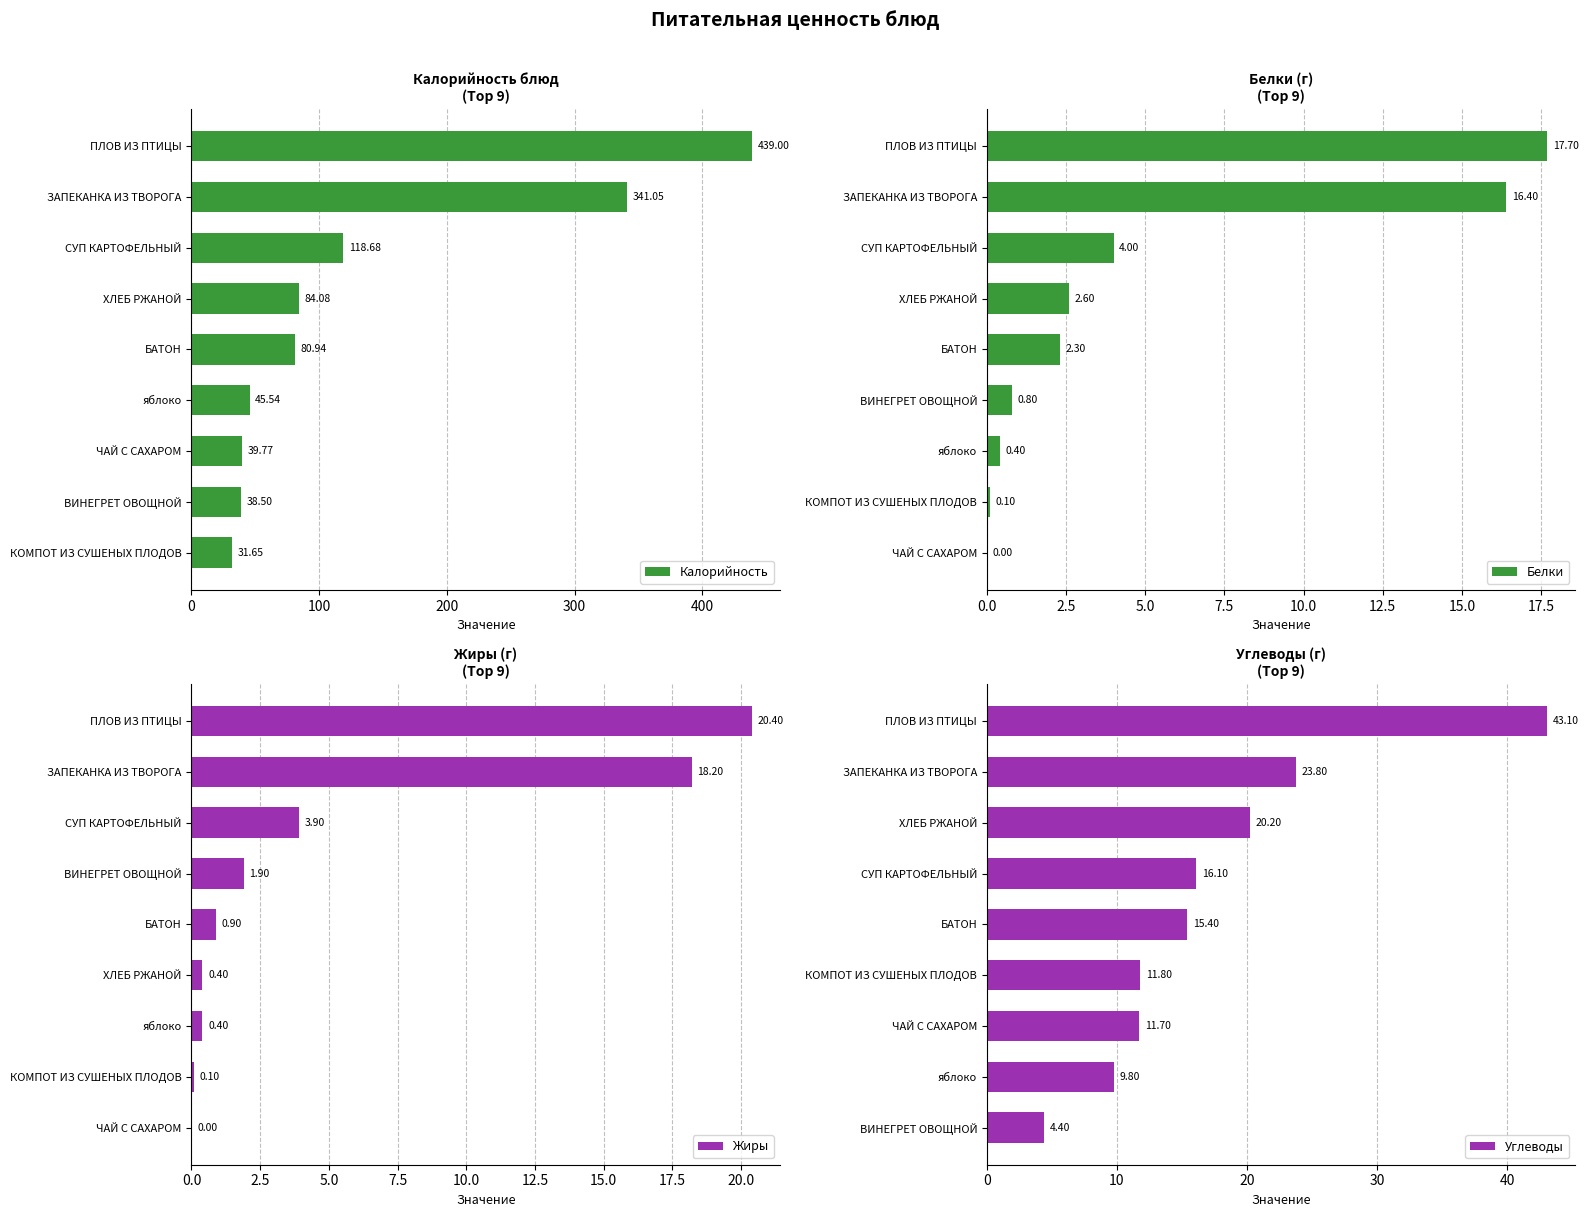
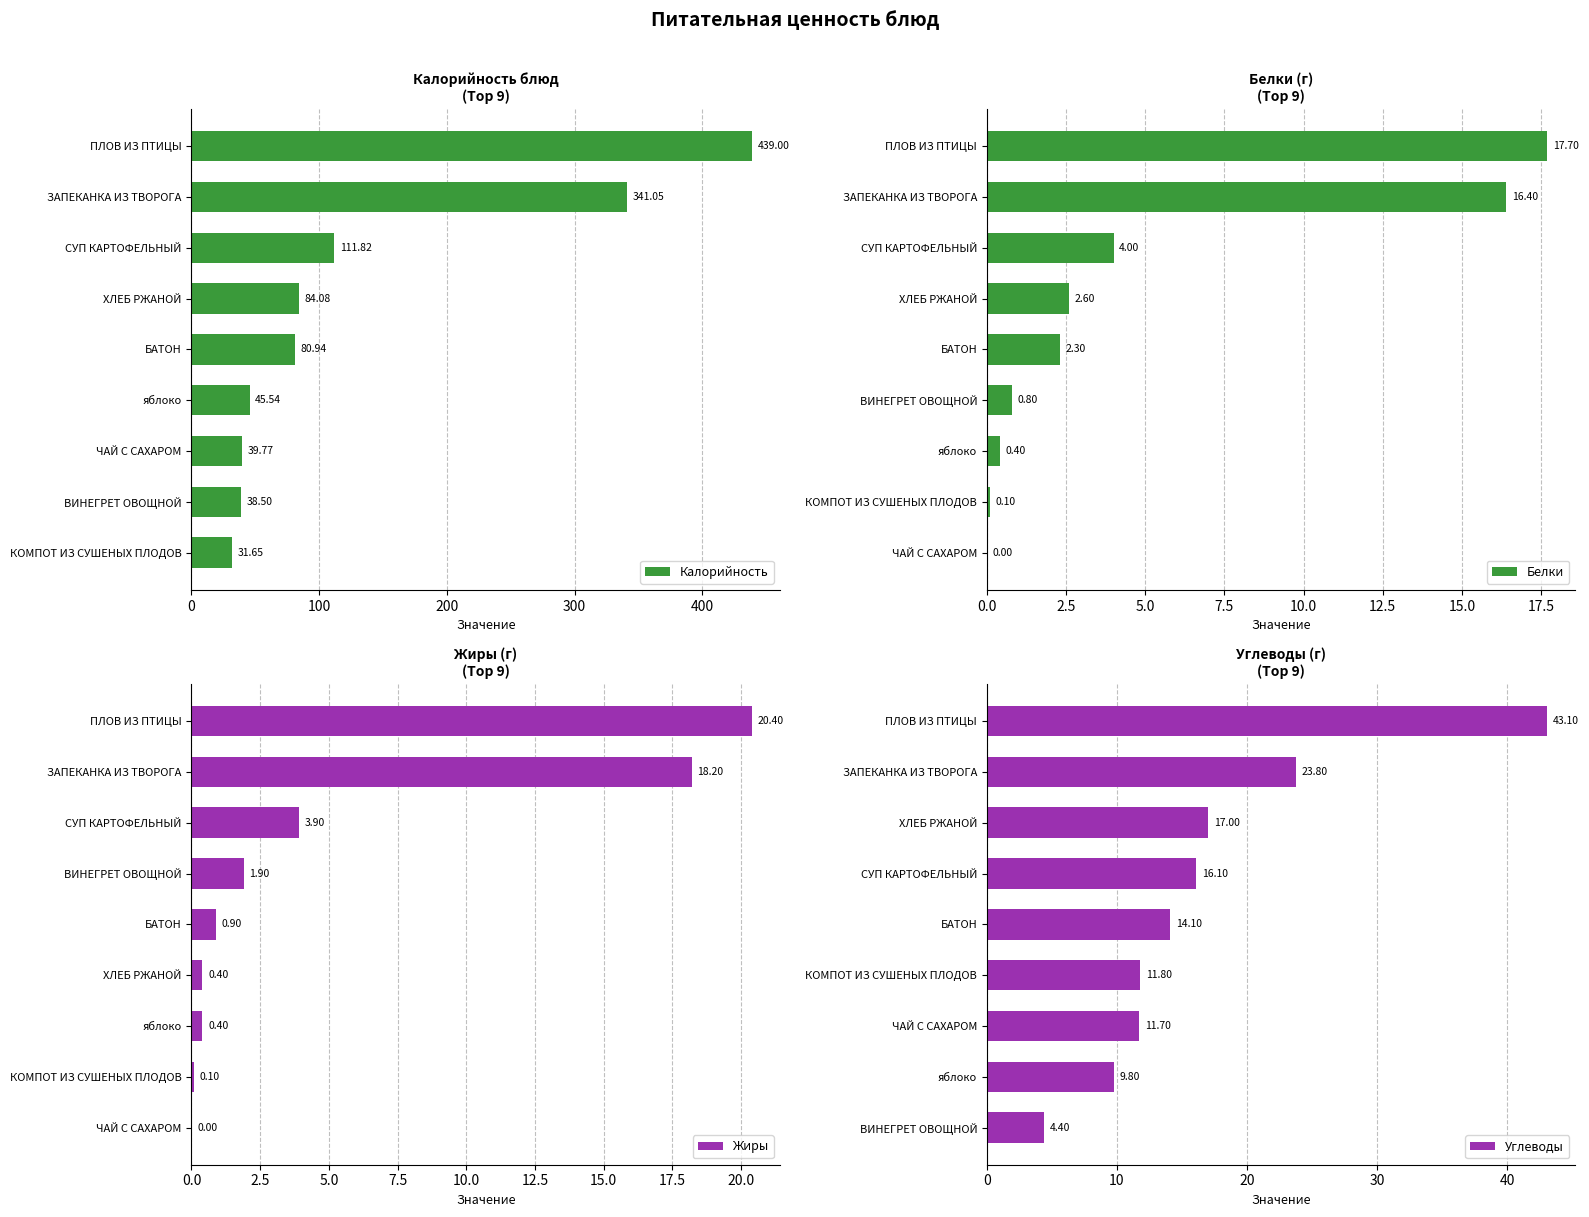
  {
    "Калорийность блюд (Top 9)": {
      "ПЛОВ ИЗ ПТИЦЫ": 439.00,
      "ЗАПЕКАНКА ИЗ ТВОРОГА": 341.05,
-     "СУП КАРТОФЕЛЬНЫЙ": 118.68,
+     "СУП КАРТОФЕЛЬНЫЙ": 111.82,
      "ХЛЕБ РЖАНОЙ": 84.08,
      "БАТОН": 80.94,
      "яблоко": 45.54,
      "ЧАЙ С САХАРОМ": 39.77,
      "ВИНЕГРЕТ ОВОЩНОЙ": 38.50,
      "КОМПОТ ИЗ СУШЕНЫХ ПЛОДОВ": 31.65
    },
    "Белки (г) (Top 9)": {
      "ПЛОВ ИЗ ПТИЦЫ": 17.70,
      "ЗАПЕКАНКА ИЗ ТВОРОГА": 16.40,
      "СУП КАРТОФЕЛЬНЫЙ": 4.00,
      "ХЛЕБ РЖАНОЙ": 2.60,
      "БАТОН": 2.30,
      "ВИНЕГРЕТ ОВОЩНОЙ": 0.80,
      "яблоко": 0.40,
      "КОМПОТ ИЗ СУШЕНЫХ ПЛОДОВ": 0.10,
      "ЧАЙ С САХАРОМ": 0.00
    },
    "Жиры (г) (Top 9)": {
      "ПЛОВ ИЗ ПТИЦЫ": 20.40,
      "ЗАПЕКАНКА ИЗ ТВОРОГА": 18.20,
      "СУП КАРТОФЕЛЬНЫЙ": 3.90,
      "ВИНЕГРЕТ ОВОЩНОЙ": 1.90,
      "БАТОН": 0.90,
      "ХЛЕБ РЖАНОЙ": 0.40,
      "яблоко": 0.40,
      "КОМПОТ ИЗ СУШЕНЫХ ПЛОДОВ": 0.10,
      "ЧАЙ С САХАРОМ": 0.00
    },
    "Углеводы (г) (Top 9)": {
      "ПЛОВ ИЗ ПТИЦЫ": 43.10,
      "ЗАПЕКАНКА ИЗ ТВОРОГА": 23.80,
-     "ХЛЕБ РЖАНОЙ": 20.20,
+     "ХЛЕБ РЖАНОЙ": 17.00,
      "СУП КАРТОФЕЛЬНЫЙ": 16.10,
-     "БАТОН": 15.40,
+     "БАТОН": 14.10,
      "КОМПОТ ИЗ СУШЕНЫХ ПЛОДОВ": 11.80,
      "ЧАЙ С САХАРОМ": 11.70,
      "яблоко": 9.80,
      "ВИНЕГРЕТ ОВОЩНОЙ": 4.40
    }
  }
